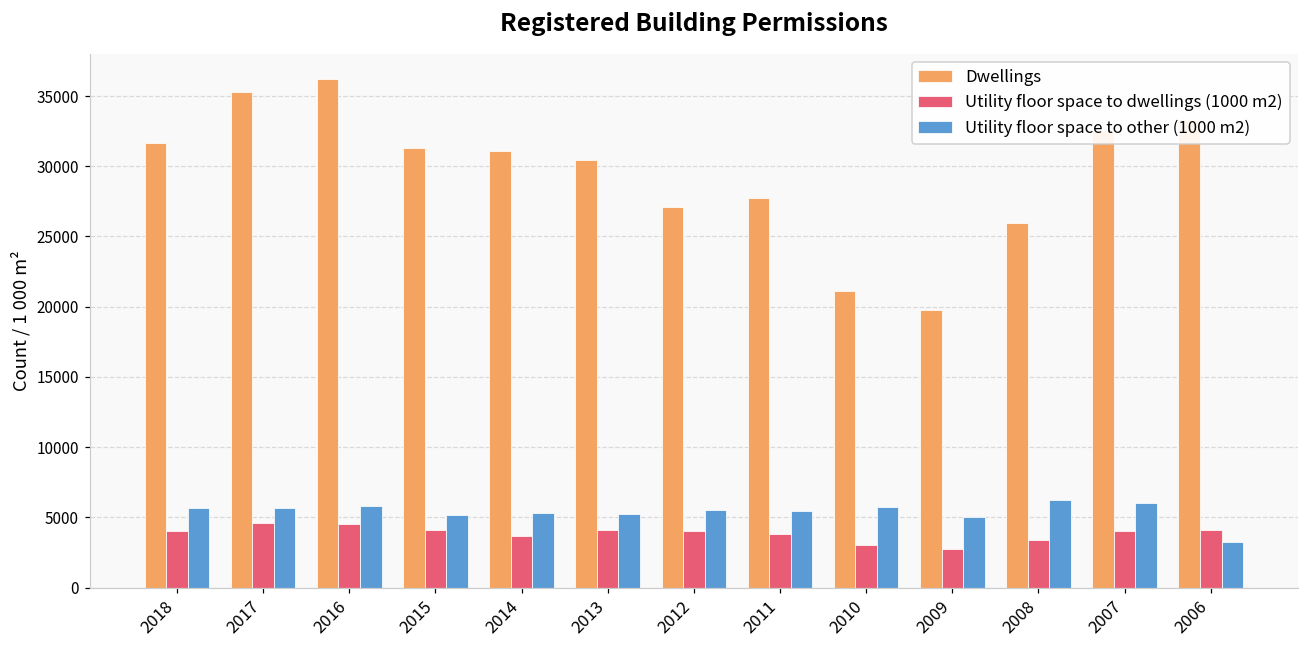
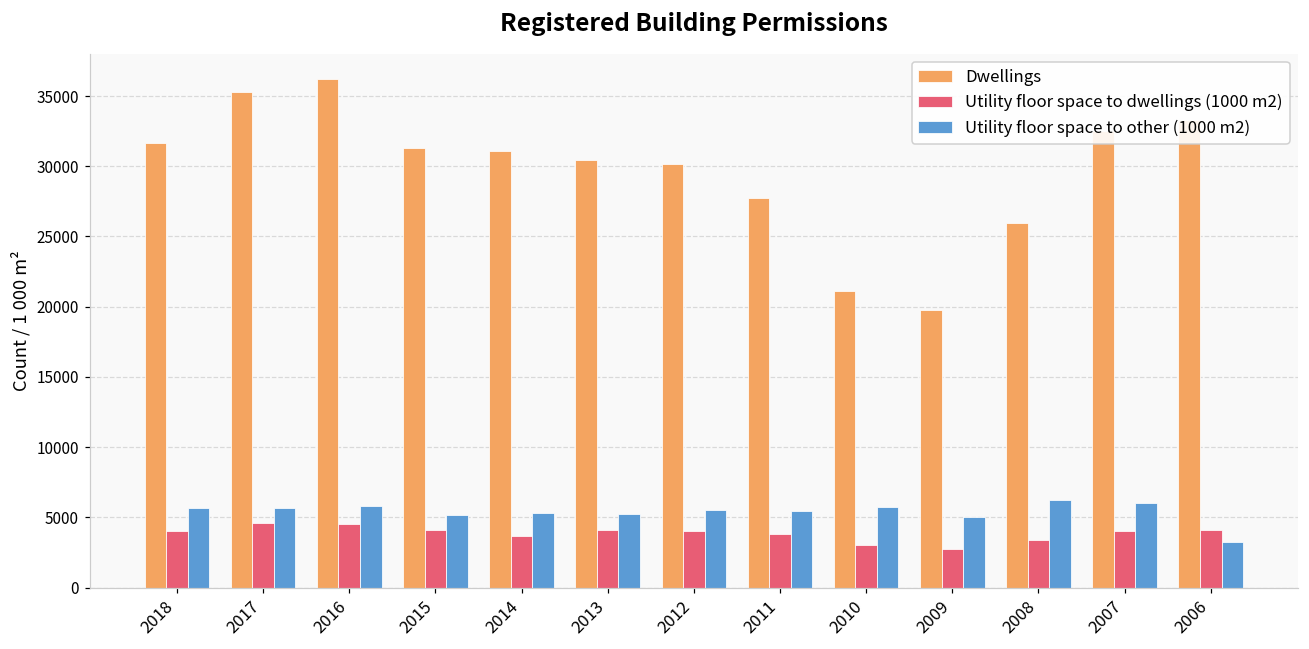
  {
    "Dwellings": {
      "2018": 31600,
      "2017": 35300,
      "2016": 36200,
      "2015": 31300,
      "2014": 31100,
      "2013": 30500,
-     "2012": 27100,
+     "2012": 30200,
      "2011": 27700,
      "2010": 21100,
      "2009": 19700,
      "2008": 26000
    },
    "Utility floor space to dwellings (1000 m2)": {
      "2018": 4000,
      "2017": 4600,
      "2016": 4500,
      "2015": 4100,
      "2014": 3600,
      "2013": 4100,
      "2012": 4000,
      "2011": 3800,
      "2010": 3100,
      "2009": 2700,
      "2008": 3400,
      "2007": 4000,
      "2006": 4100
    },
    "Utility floor space to other (1000 m2)": {
      "2018": 5700,
      "2017": 5700,
      "2016": 5800,
      "2015": 5200,
      "2014": 5300,
      "2013": 5300,
      "2012": 5500,
      "2011": 5500,
      "2010": 5700,
      "2009": 5000,
      "2008": 6200,
      "2007": 6000,
      "2006": 3300
    }
  }
